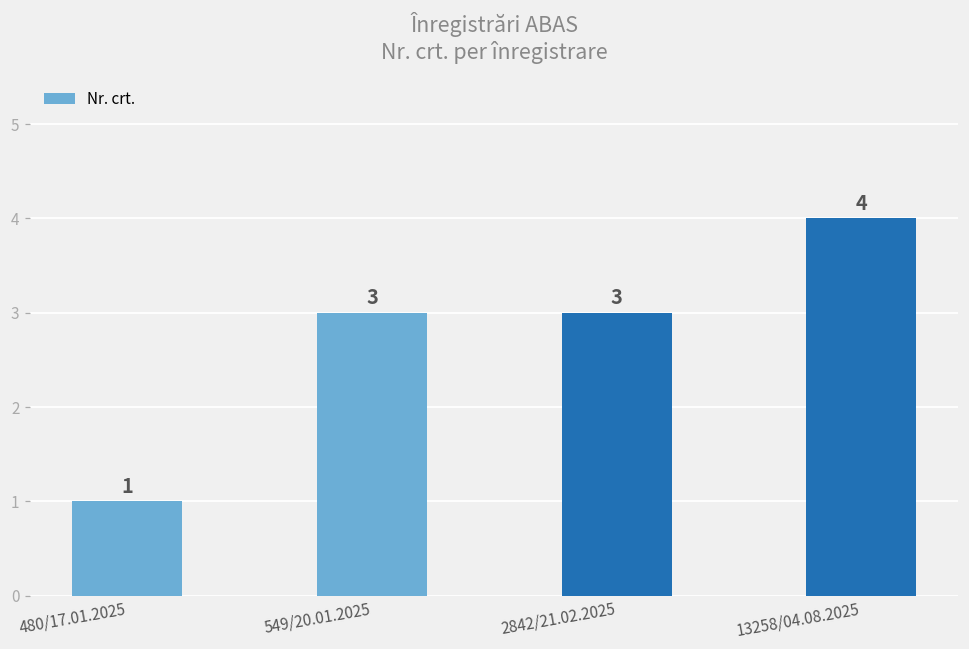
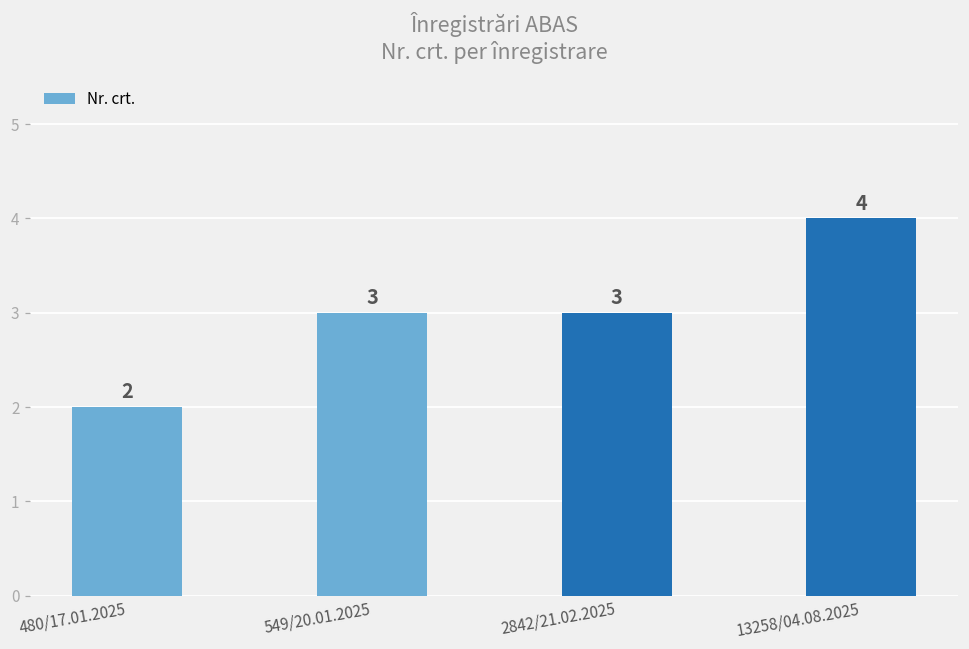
  {
-   "480/17.01.2025": 1,
+   "480/17.01.2025": 2,
    "549/20.01.2025": 3,
    "2842/21.02.2025": 3,
    "13258/04.08.2025": 4
  }
